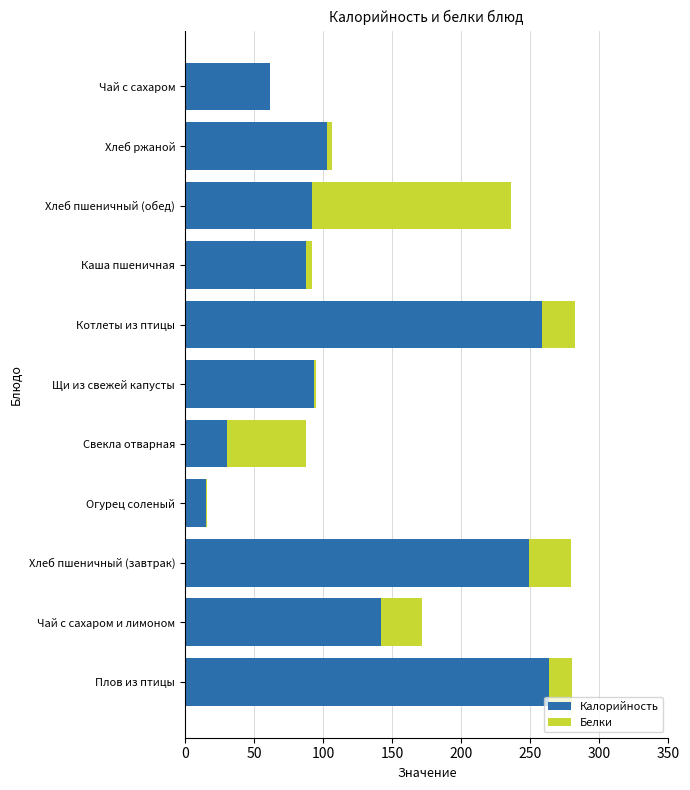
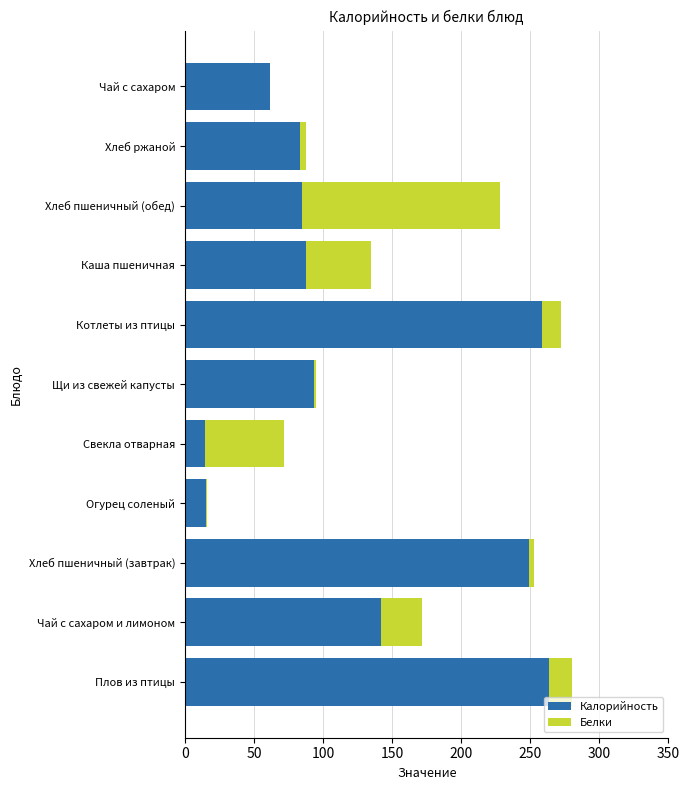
  {
    "Калорийность": {
      "Чай с сахаром": 61,
-     "Хлеб ржаной": 103,
-     "Хлеб пшеничный (обед)": 92,
+     "Хлеб ржаной": 84,
+     "Хлеб пшеничный (обед)": 85,
      "Каша пшеничная": 88,
      "Котлеты из птицы": 259,
      "Щи из свежей капусты": 93,
-     "Свекла отварная": 30,
+     "Свекла отварная": 14,
      "Огурец соленый": 15,
      "Хлеб пшеничный (завтрак)": 249,
      "Чай с сахаром и лимоном": 142,
      "Плов из птицы": 264
    },
    "Белки": {
      "Хлеб ржаной": 4,
      "Хлеб пшеничный (обед)": 144,
-     "Каша пшеничная": 4,
-     "Котлеты из птицы": 23,
+     "Каша пшеничная": 47,
+     "Котлеты из птицы": 13,
      "Свекла отварная": 58,
-     "Хлеб пшеничный (завтрак)": 31,
+     "Хлеб пшеничный (завтрак)": 4,
      "Чай с сахаром и лимоном": 29,
      "Плов из птицы": 16
    }
  }
